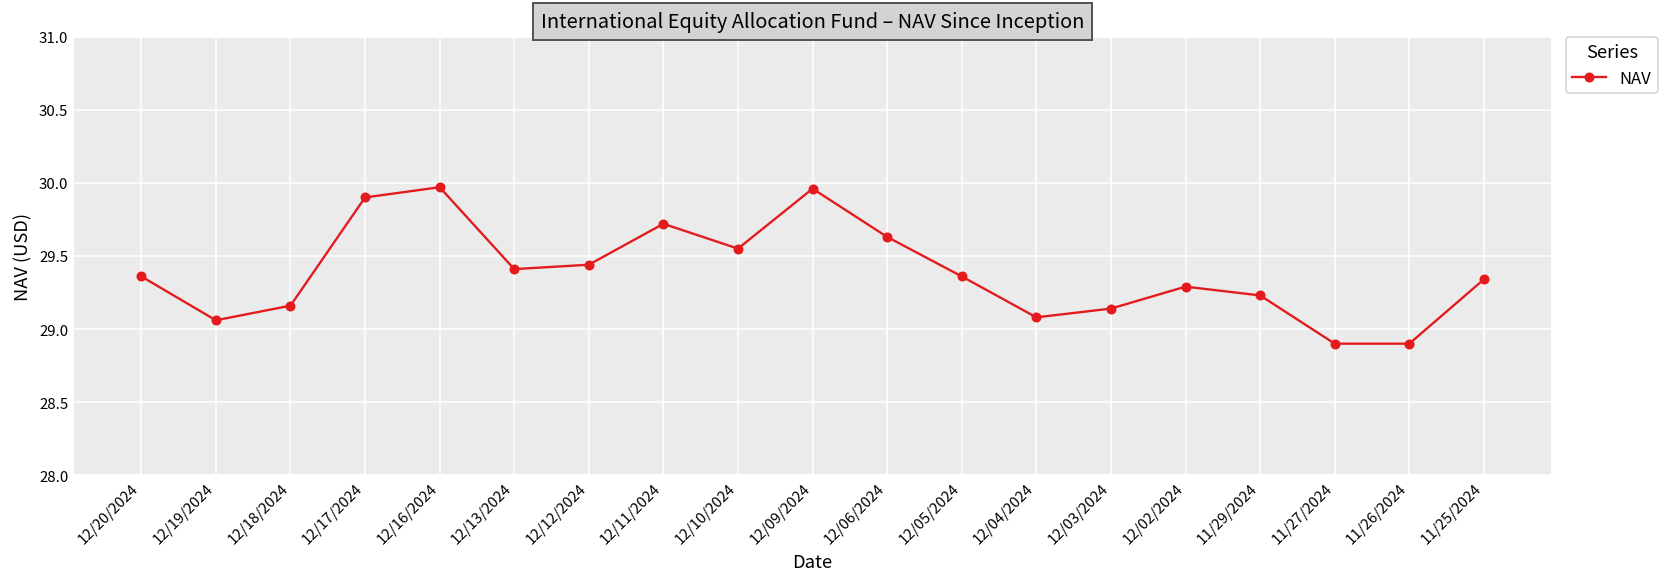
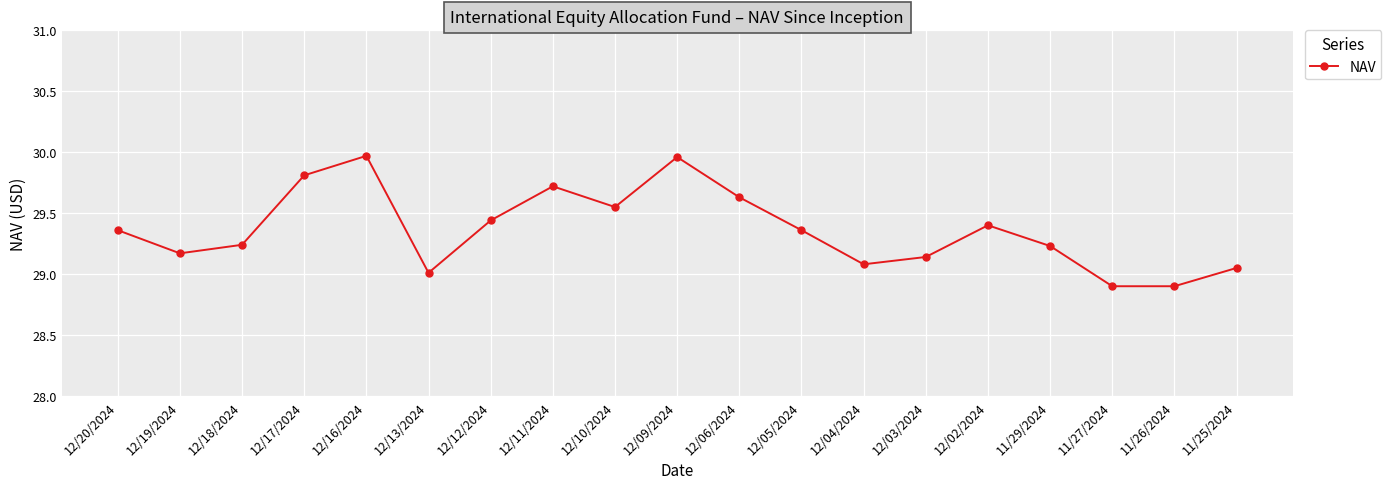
  {
    "12/20/2024": 29.36,
-   "12/19/2024": 29.06,
-   "12/18/2024": 29.16,
-   "12/17/2024": 29.90,
+   "12/19/2024": 29.17,
+   "12/18/2024": 29.24,
+   "12/17/2024": 29.81,
    "12/16/2024": 29.97,
-   "12/13/2024": 29.41,
+   "12/13/2024": 29.01,
    "12/12/2024": 29.44,
    "12/11/2024": 29.72,
    "12/10/2024": 29.55,
    "12/09/2024": 29.96,
    "12/06/2024": 29.63,
    "12/05/2024": 29.36,
    "12/04/2024": 29.08,
    "12/03/2024": 29.14,
-   "12/02/2024": 29.29,
+   "12/02/2024": 29.40,
    "11/29/2024": 29.23,
    "11/27/2024": 28.90,
    "11/26/2024": 28.90,
-   "11/25/2024": 29.34
+   "11/25/2024": 29.05
  }
